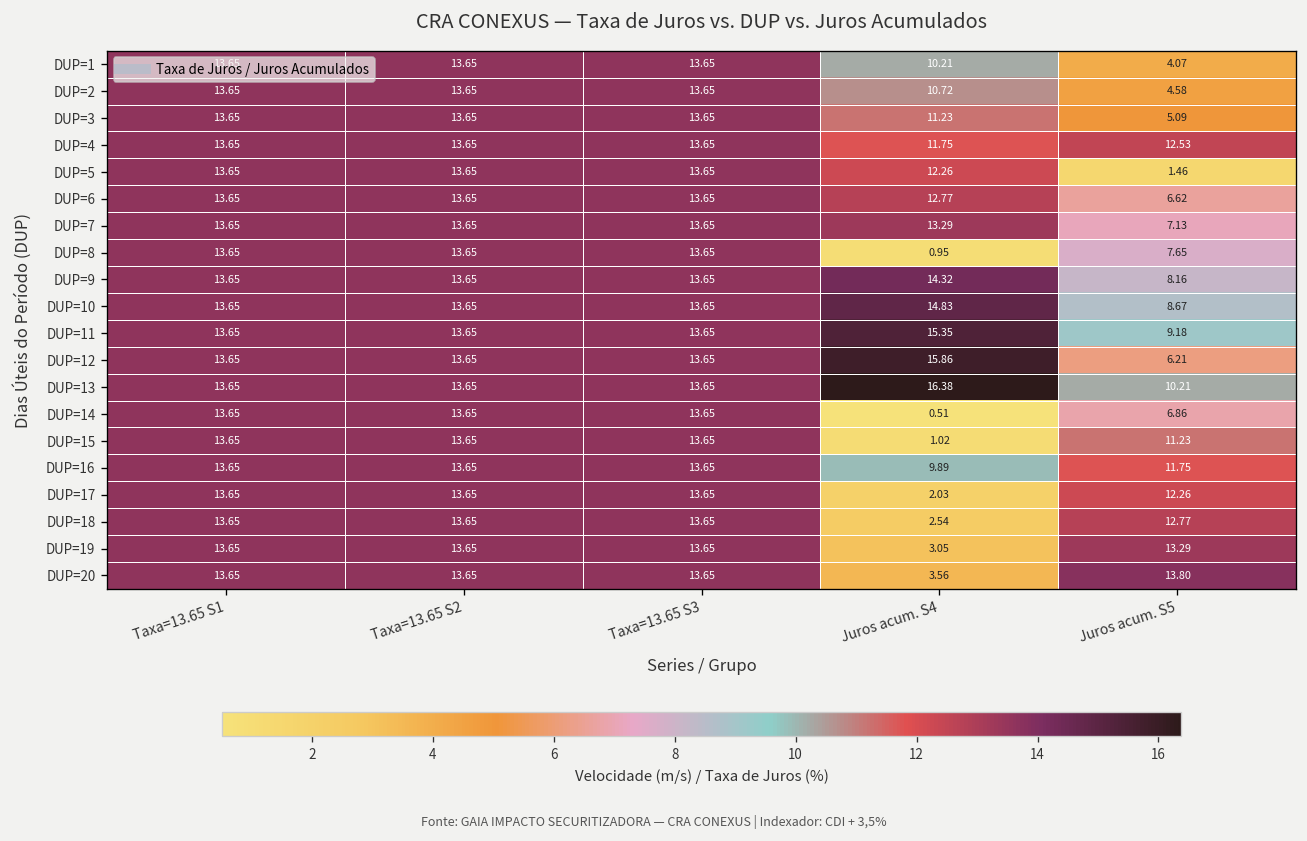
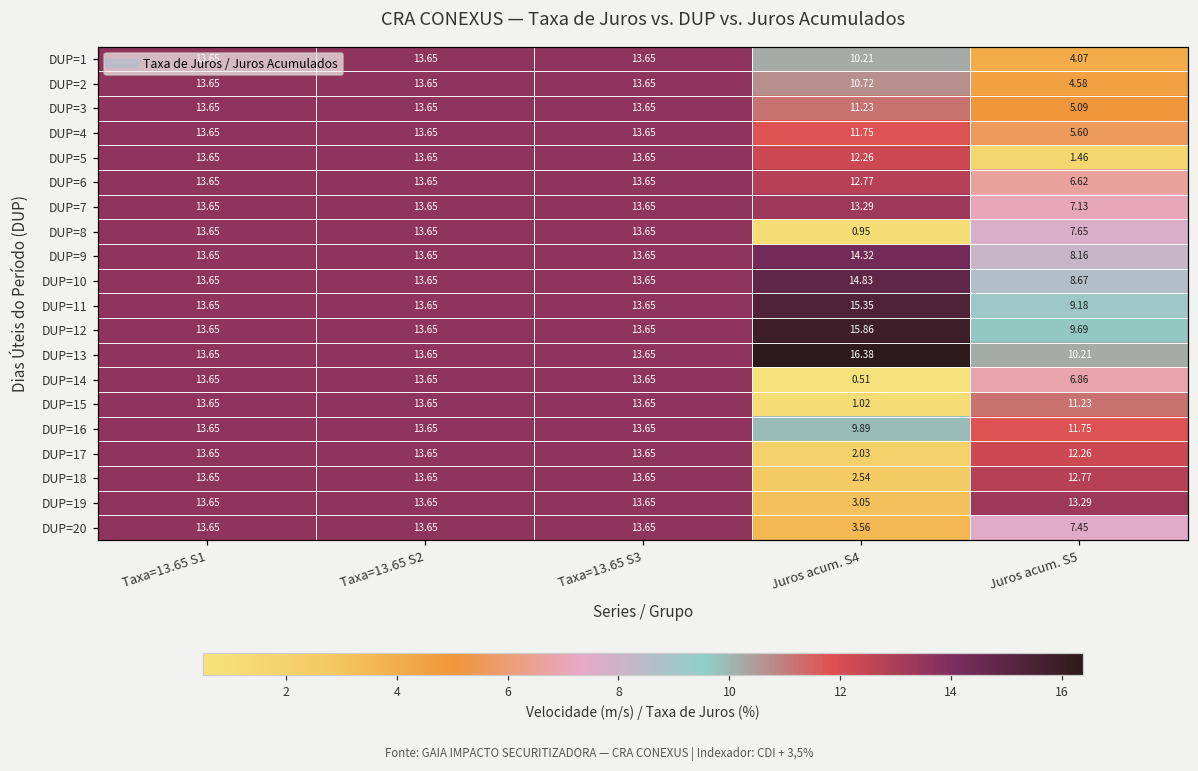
  {
    "DUP=1": {
      "Taxa=13.65 S2": 13.65,
      "Taxa=13.65 S3": 13.65,
      "Juros acum. S4": 10.21,
      "Juros acum. S5": 4.07
    },
    "DUP=2": {
      "Taxa=13.65 S1": 13.65,
      "Taxa=13.65 S2": 13.65,
      "Taxa=13.65 S3": 13.65,
      "Juros acum. S4": 10.72,
      "Juros acum. S5": 4.58
    },
    "DUP=3": {
      "Taxa=13.65 S1": 13.65,
      "Taxa=13.65 S2": 13.65,
      "Taxa=13.65 S3": 13.65,
      "Juros acum. S4": 11.23,
      "Juros acum. S5": 5.09
    },
    "DUP=4": {
      "Taxa=13.65 S1": 13.65,
      "Taxa=13.65 S2": 13.65,
      "Taxa=13.65 S3": 13.65,
      "Juros acum. S4": 11.75,
-     "Juros acum. S5": 12.53
+     "Juros acum. S5": 5.60
    },
    "DUP=5": {
      "Taxa=13.65 S1": 13.65,
      "Taxa=13.65 S2": 13.65,
      "Taxa=13.65 S3": 13.65,
      "Juros acum. S4": 12.26,
      "Juros acum. S5": 1.46
    },
    "DUP=6": {
      "Taxa=13.65 S1": 13.65,
      "Taxa=13.65 S2": 13.65,
      "Taxa=13.65 S3": 13.65,
      "Juros acum. S4": 12.77,
      "Juros acum. S5": 6.62
    },
    "DUP=7": {
      "Taxa=13.65 S1": 13.65,
      "Taxa=13.65 S2": 13.65,
      "Taxa=13.65 S3": 13.65,
      "Juros acum. S4": 13.29,
      "Juros acum. S5": 7.13
    },
    "DUP=8": {
      "Taxa=13.65 S1": 13.65,
      "Taxa=13.65 S2": 13.65,
      "Taxa=13.65 S3": 13.65,
      "Juros acum. S4": 0.95,
      "Juros acum. S5": 7.65
    },
    "DUP=9": {
      "Taxa=13.65 S1": 13.65,
      "Taxa=13.65 S2": 13.65,
      "Taxa=13.65 S3": 13.65,
      "Juros acum. S4": 14.32,
      "Juros acum. S5": 8.16
    },
    "DUP=10": {
      "Taxa=13.65 S1": 13.65,
      "Taxa=13.65 S2": 13.65,
      "Taxa=13.65 S3": 13.65,
      "Juros acum. S4": 14.83,
      "Juros acum. S5": 8.67
    },
    "DUP=11": {
      "Taxa=13.65 S1": 13.65,
      "Taxa=13.65 S2": 13.65,
      "Taxa=13.65 S3": 13.65,
      "Juros acum. S4": 15.35,
      "Juros acum. S5": 9.18
    },
    "DUP=12": {
      "Taxa=13.65 S1": 13.65,
      "Taxa=13.65 S2": 13.65,
      "Taxa=13.65 S3": 13.65,
      "Juros acum. S4": 15.86,
-     "Juros acum. S5": 6.21
+     "Juros acum. S5": 9.69
    },
    "DUP=13": {
      "Taxa=13.65 S1": 13.65,
      "Taxa=13.65 S2": 13.65,
      "Taxa=13.65 S3": 13.65,
      "Juros acum. S4": 16.38,
      "Juros acum. S5": 10.21
    },
    "DUP=14": {
      "Taxa=13.65 S1": 13.65,
      "Taxa=13.65 S2": 13.65,
      "Taxa=13.65 S3": 13.65,
      "Juros acum. S4": 0.51,
      "Juros acum. S5": 6.86
    },
    "DUP=15": {
      "Taxa=13.65 S1": 13.65,
      "Taxa=13.65 S2": 13.65,
      "Taxa=13.65 S3": 13.65,
      "Juros acum. S4": 1.02,
      "Juros acum. S5": 11.23
    },
    "DUP=16": {
      "Taxa=13.65 S1": 13.65,
      "Taxa=13.65 S2": 13.65,
      "Taxa=13.65 S3": 13.65,
      "Juros acum. S4": 9.89,
      "Juros acum. S5": 11.75
    },
    "DUP=17": {
      "Taxa=13.65 S1": 13.65,
      "Taxa=13.65 S2": 13.65,
      "Taxa=13.65 S3": 13.65,
      "Juros acum. S4": 2.03,
      "Juros acum. S5": 12.26
    },
    "DUP=18": {
      "Taxa=13.65 S1": 13.65,
      "Taxa=13.65 S2": 13.65,
      "Taxa=13.65 S3": 13.65,
      "Juros acum. S4": 2.54,
      "Juros acum. S5": 12.77
    },
    "DUP=19": {
      "Taxa=13.65 S1": 13.65,
      "Taxa=13.65 S2": 13.65,
      "Taxa=13.65 S3": 13.65,
      "Juros acum. S4": 3.05,
      "Juros acum. S5": 13.29
    },
    "DUP=20": {
      "Taxa=13.65 S1": 13.65,
      "Taxa=13.65 S2": 13.65,
      "Taxa=13.65 S3": 13.65,
      "Juros acum. S4": 3.56,
-     "Juros acum. S5": 13.80
+     "Juros acum. S5": 7.45
    }
  }
